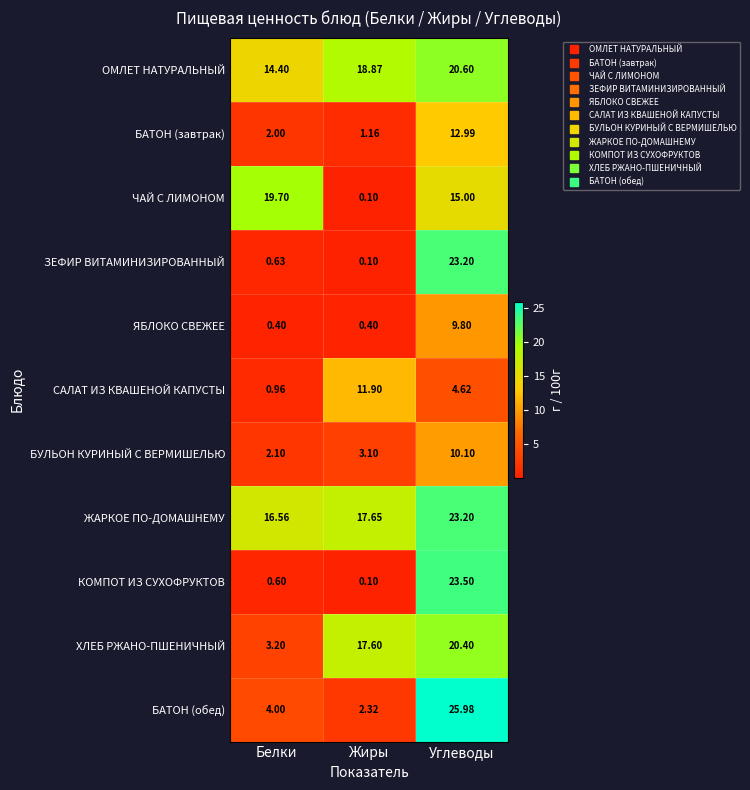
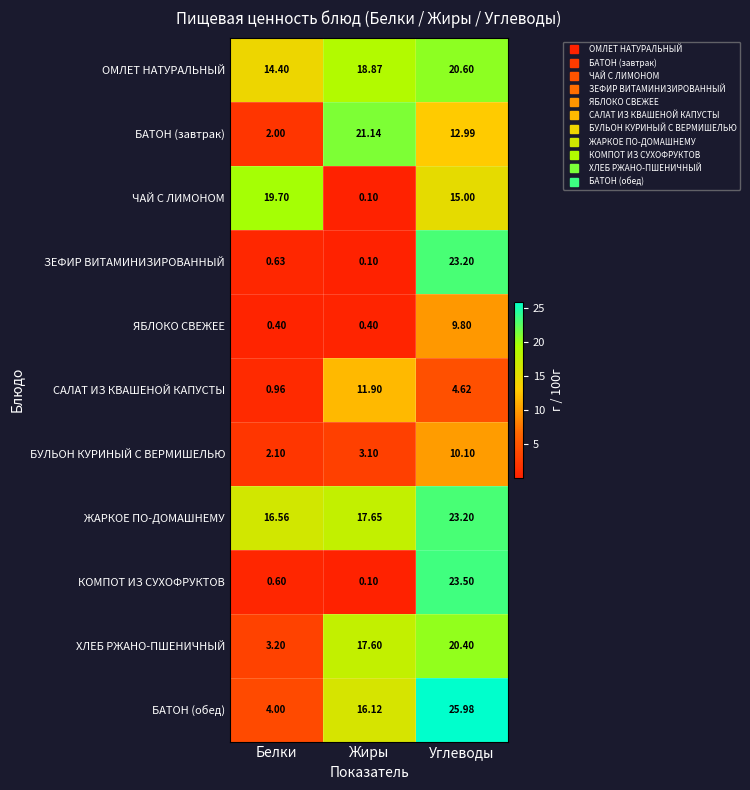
  {
    "ОМЛЕТ НАТУРАЛЬНЫЙ": {
      "Белки": 14.40,
      "Жиры": 18.87,
      "Углеводы": 20.60
    },
    "БАТОН (завтрак)": {
      "Белки": 2.00,
-     "Жиры": 1.16,
+     "Жиры": 21.14,
      "Углеводы": 12.99
    },
    "ЧАЙ С ЛИМОНОМ": {
      "Белки": 19.70,
      "Жиры": 0.10,
      "Углеводы": 15.00
    },
    "ЗЕФИР ВИТАМИНИЗИРОВАННЫЙ": {
      "Белки": 0.63,
      "Жиры": 0.10,
      "Углеводы": 23.20
    },
    "ЯБЛОКО СВЕЖЕЕ": {
      "Белки": 0.40,
      "Жиры": 0.40,
      "Углеводы": 9.80
    },
    "САЛАТ ИЗ КВАШЕНОЙ КАПУСТЫ": {
      "Белки": 0.96,
      "Жиры": 11.90,
      "Углеводы": 4.62
    },
    "БУЛЬОН КУРИНЫЙ С ВЕРМИШЕЛЬЮ": {
      "Белки": 2.10,
      "Жиры": 3.10,
      "Углеводы": 10.10
    },
    "ЖАРКОЕ ПО-ДОМАШНЕМУ": {
      "Белки": 16.56,
      "Жиры": 17.65,
      "Углеводы": 23.20
    },
    "КОМПОТ ИЗ СУХОФРУКТОВ": {
      "Белки": 0.60,
      "Жиры": 0.10,
      "Углеводы": 23.50
    },
    "ХЛЕБ РЖАНО-ПШЕНИЧНЫЙ": {
      "Белки": 3.20,
      "Жиры": 17.60,
      "Углеводы": 20.40
    },
    "БАТОН (обед)": {
      "Белки": 4.00,
-     "Жиры": 2.32,
+     "Жиры": 16.12,
      "Углеводы": 25.98
    }
  }
